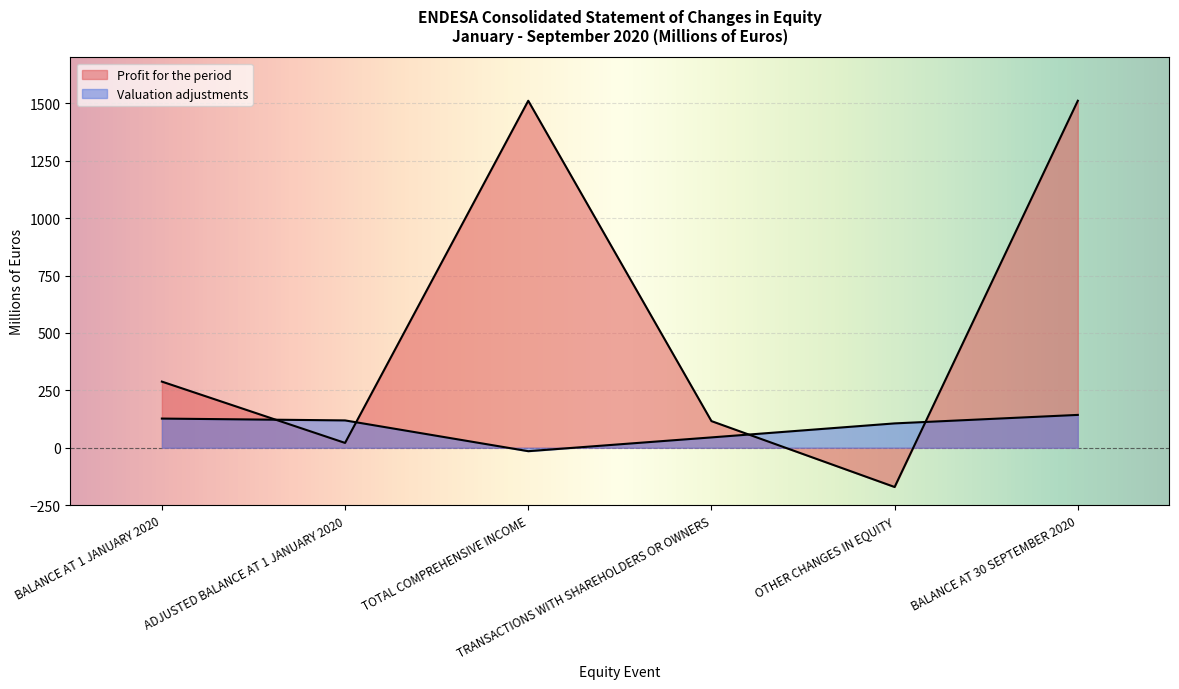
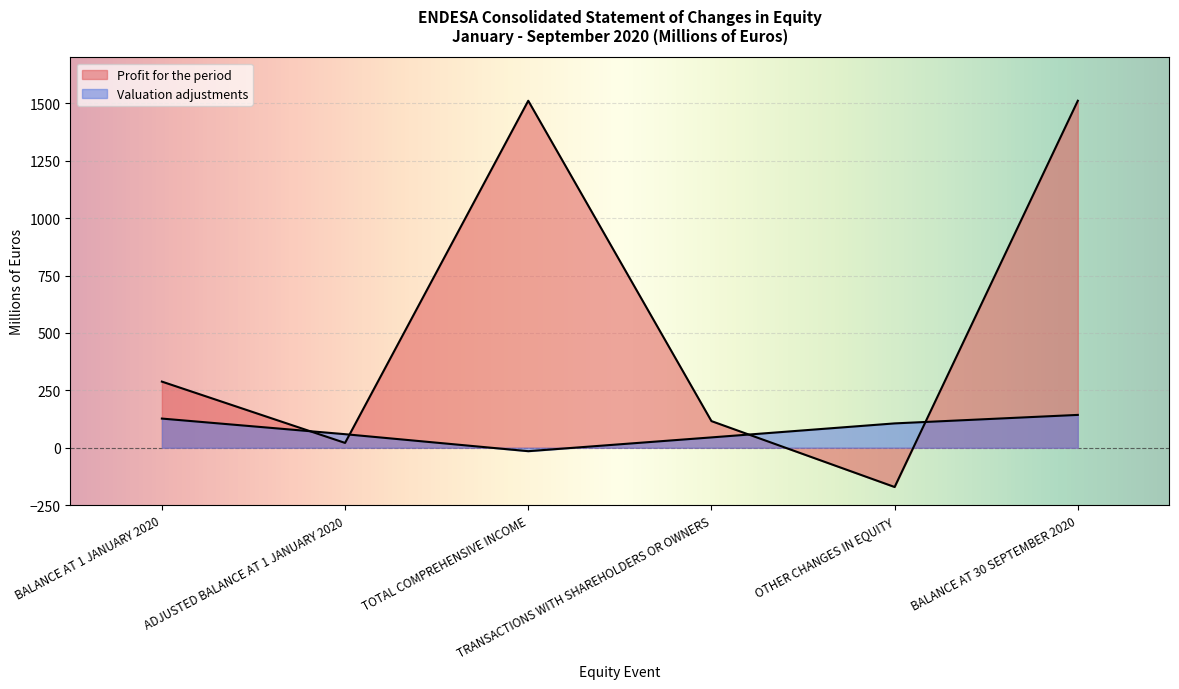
  {
    "Valuation adjustments": {
-     "ADJUSTED BALANCE AT 1 JANUARY 2020": 120
+     "ADJUSTED BALANCE AT 1 JANUARY 2020": 60
    }
  }
